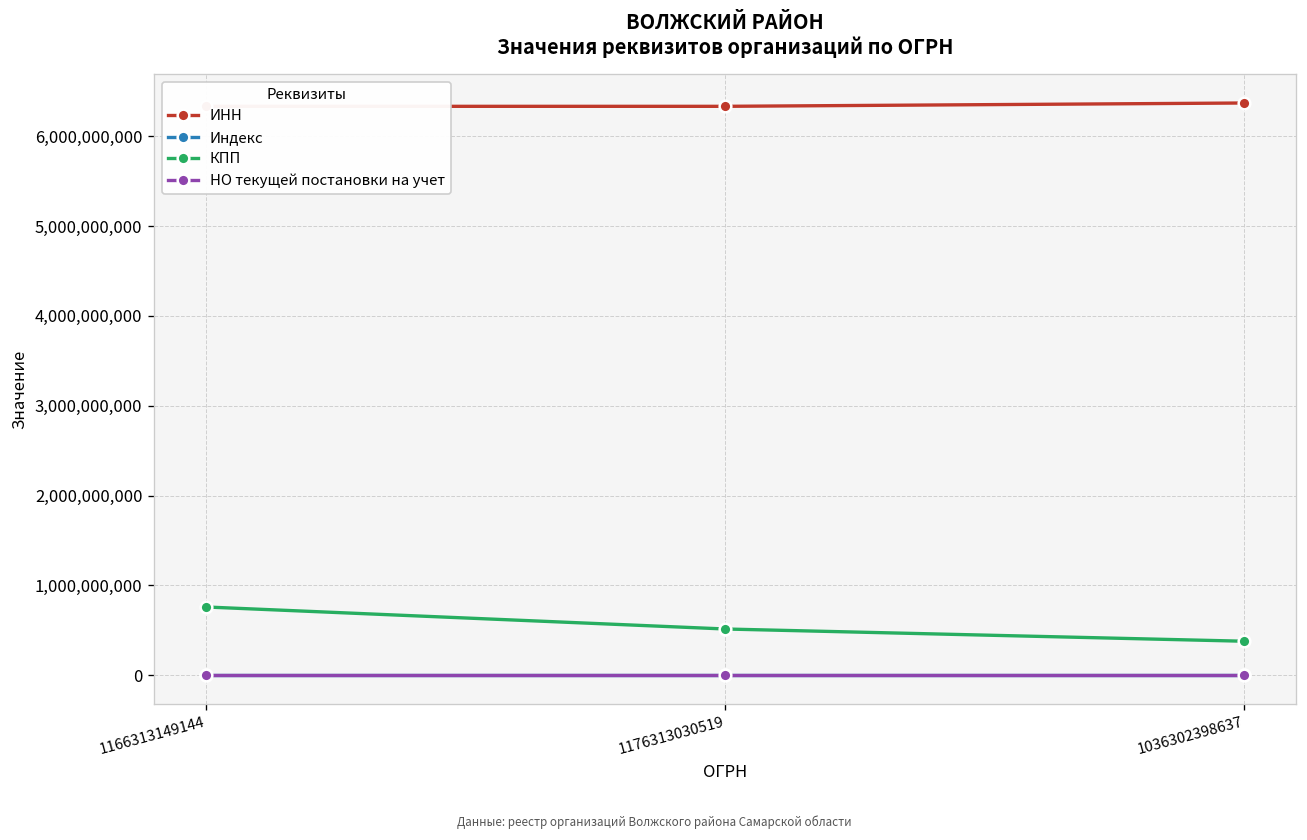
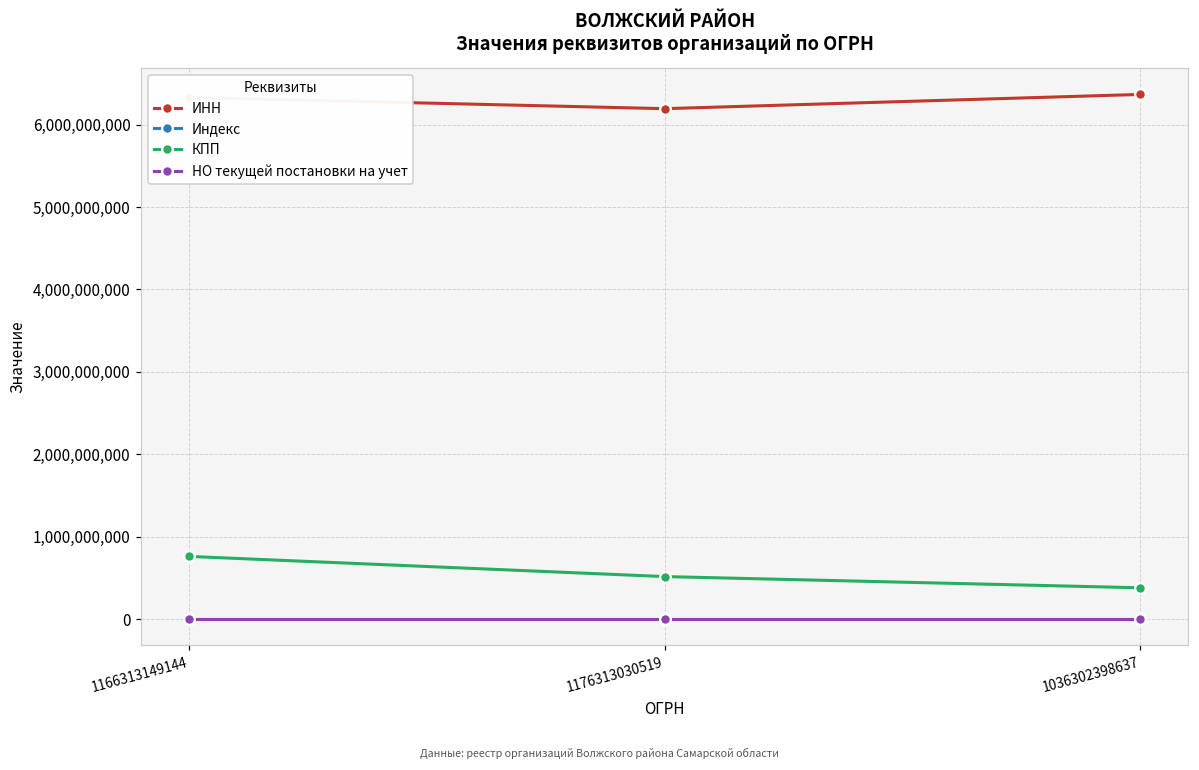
  {
    "ИНН": {
-     "1176313030519": "6,300,000,000",
+     "1176313030519": "6,200,000,000",
      "1036302398637": "6,400,000,000"
    },
    "НО текущей постановки на учет": {
      "1166313149144": "0",
      "1176313030519": "0",
      "1036302398637": "0"
    },
    "КПП": {
      "1166313149144": "800,000,000",
      "1176313030519": "500,000,000",
      "1036302398637": "400,000,000"
    }
  }
